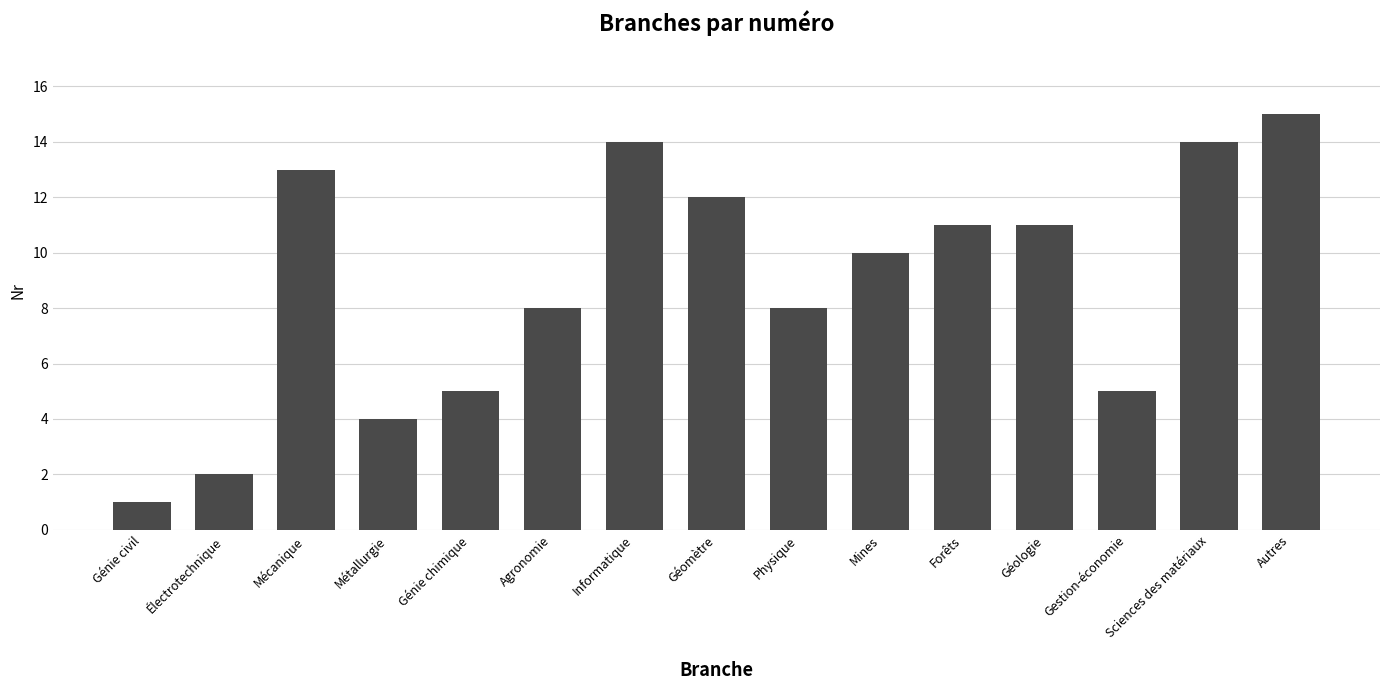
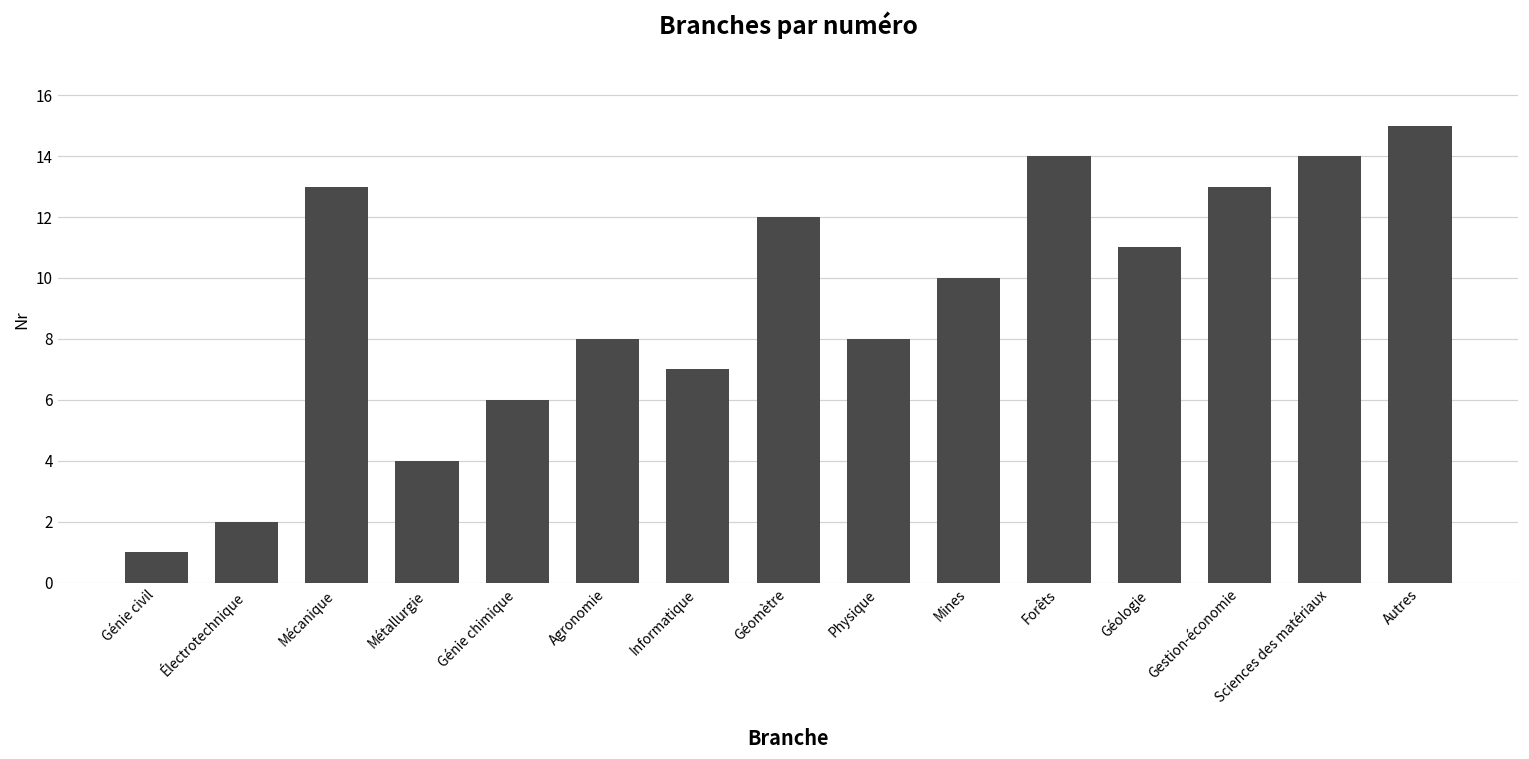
  {
    "Génie civil": 1,
    "Électrotechnique": 2,
    "Mécanique": 13,
    "Métallurgie": 4,
-   "Génie chimique": 5,
+   "Génie chimique": 6,
    "Agronomie": 8,
-   "Informatique": 14,
+   "Informatique": 7,
    "Géomètre": 12,
    "Physique": 8,
    "Mines": 10,
-   "Forêts": 11,
+   "Forêts": 14,
    "Géologie": 11,
-   "Gestion-économie": 5,
+   "Gestion-économie": 13,
    "Sciences des matériaux": 14,
    "Autres": 15
  }
